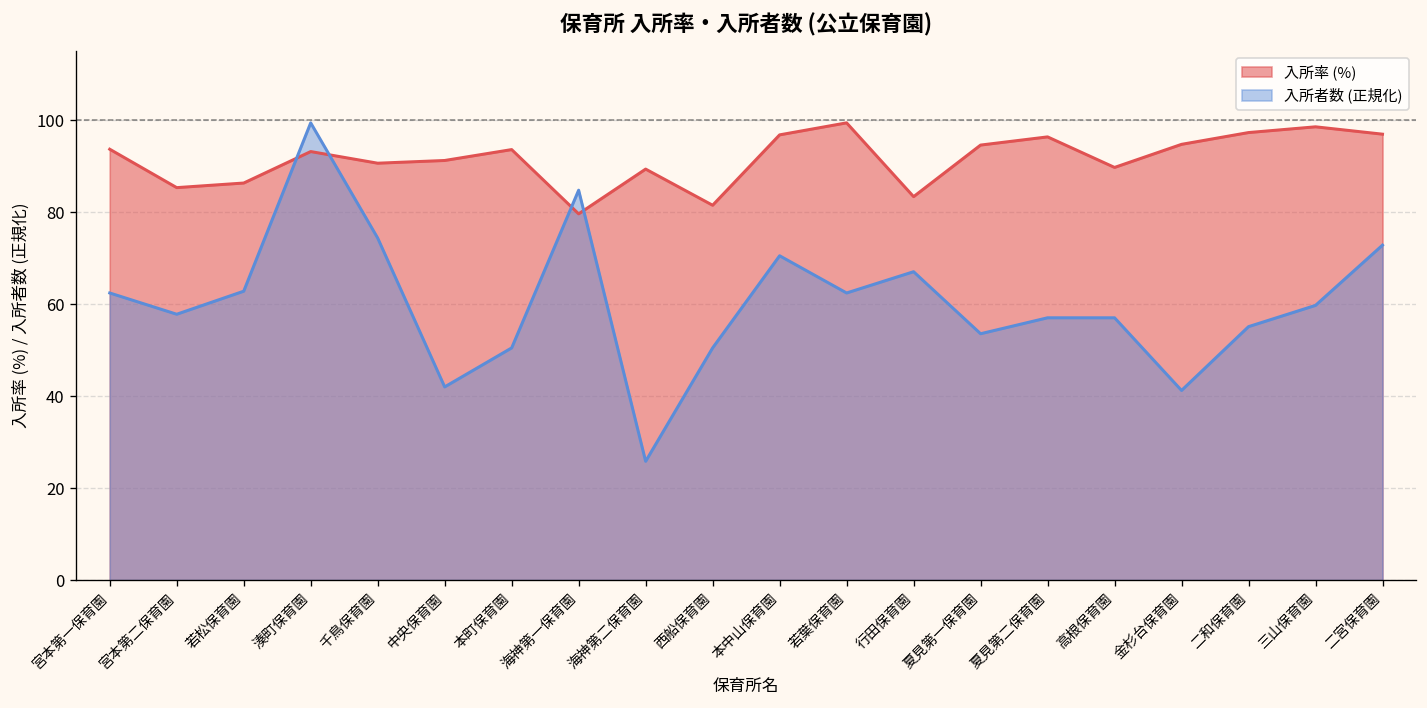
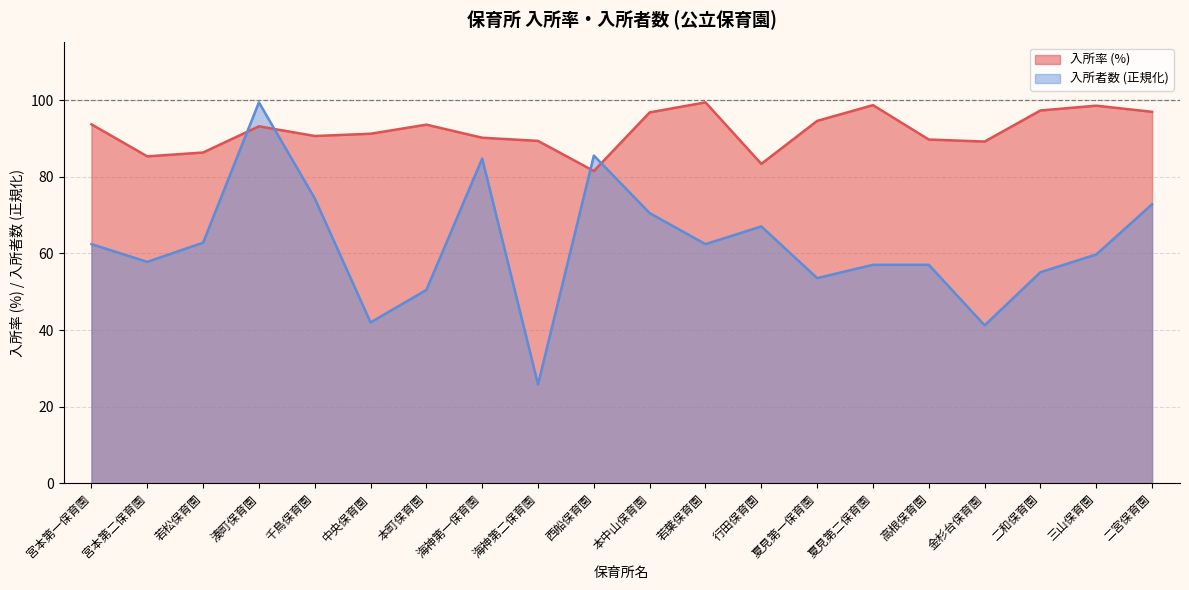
  {
    "入所率 (%)": {
      "宮本第一保育園": 94,
      "宮本第二保育園": 85,
      "若松保育園": 86,
      "湊町保育園": 93,
      "千鳥保育園": 91,
      "中央保育園": 91,
      "本町保育園": 94,
-     "海神第一保育園": 80,
+     "海神第一保育園": 90,
      "海神第二保育園": 89,
      "西船保育園": 81,
      "本中山保育園": 97,
      "若葉保育園": 99,
      "行田保育園": 83,
      "夏見第一保育園": 95,
-     "夏見第二保育園": 96,
+     "夏見第二保育園": 99,
      "高根保育園": 90,
-     "金杉台保育園": 95,
+     "金杉台保育園": 89,
      "二和保育園": 97,
      "三山保育園": 99,
      "二宮保育園": 97
    },
    "入所者数 (正規化)": {
      "宮本第一保育園": 62,
      "宮本第二保育園": 58,
      "若松保育園": 63,
      "湊町保育園": 99,
      "千鳥保育園": 74,
      "中央保育園": 42,
      "本町保育園": 50,
      "海神第一保育園": 85,
      "海神第二保育園": 26,
-     "西船保育園": 50,
+     "西船保育園": 86,
      "本中山保育園": 70,
      "若葉保育園": 62,
      "行田保育園": 67,
      "夏見第一保育園": 54,
      "夏見第二保育園": 57,
      "高根保育園": 57,
      "金杉台保育園": 41,
      "二和保育園": 55,
      "三山保育園": 60,
      "二宮保育園": 73
    }
  }
